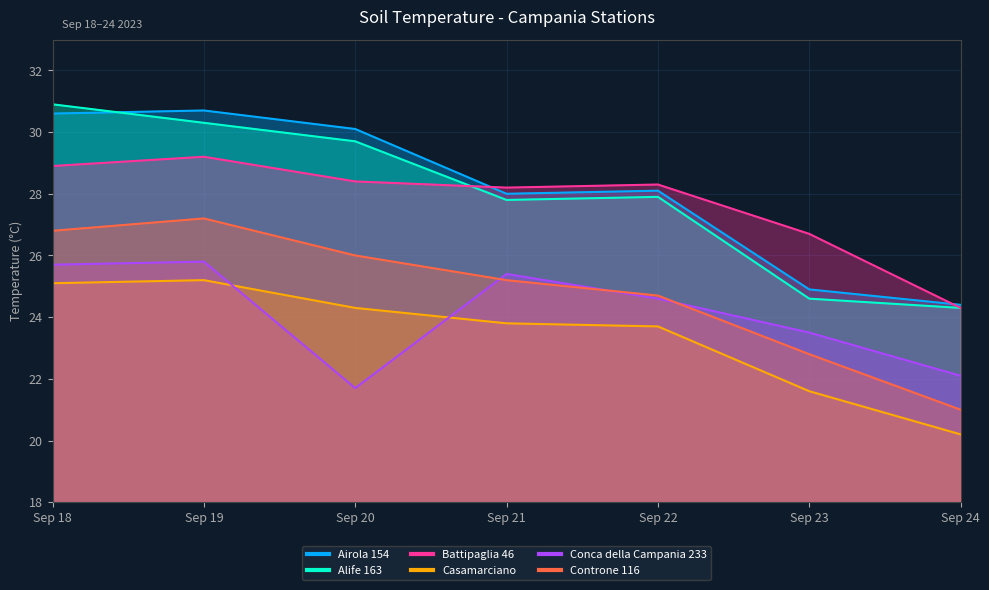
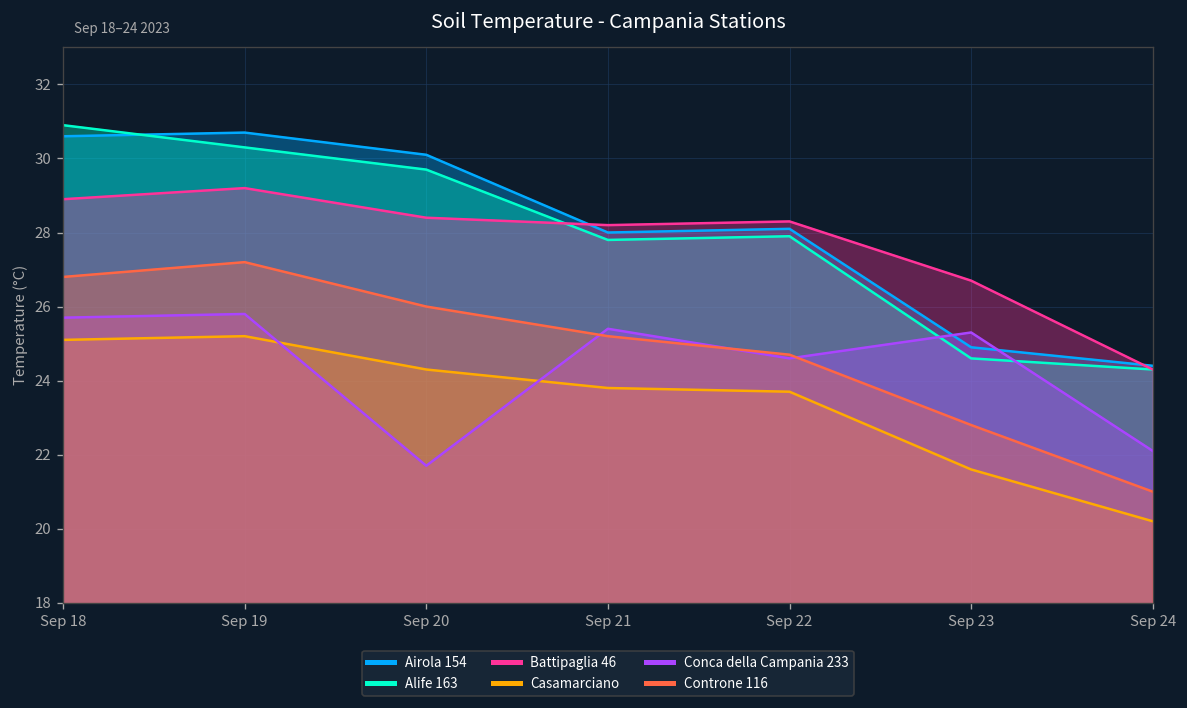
  {
    "Conca della Campania 233": {
      "Sep 18": 25.7,
      "Sep 19": 25.8,
      "Sep 20": 21.7,
      "Sep 21": 25.4,
      "Sep 22": 24.6,
-     "Sep 23": 23.5,
+     "Sep 23": 25.3,
      "Sep 24": 22.1
    }
  }
